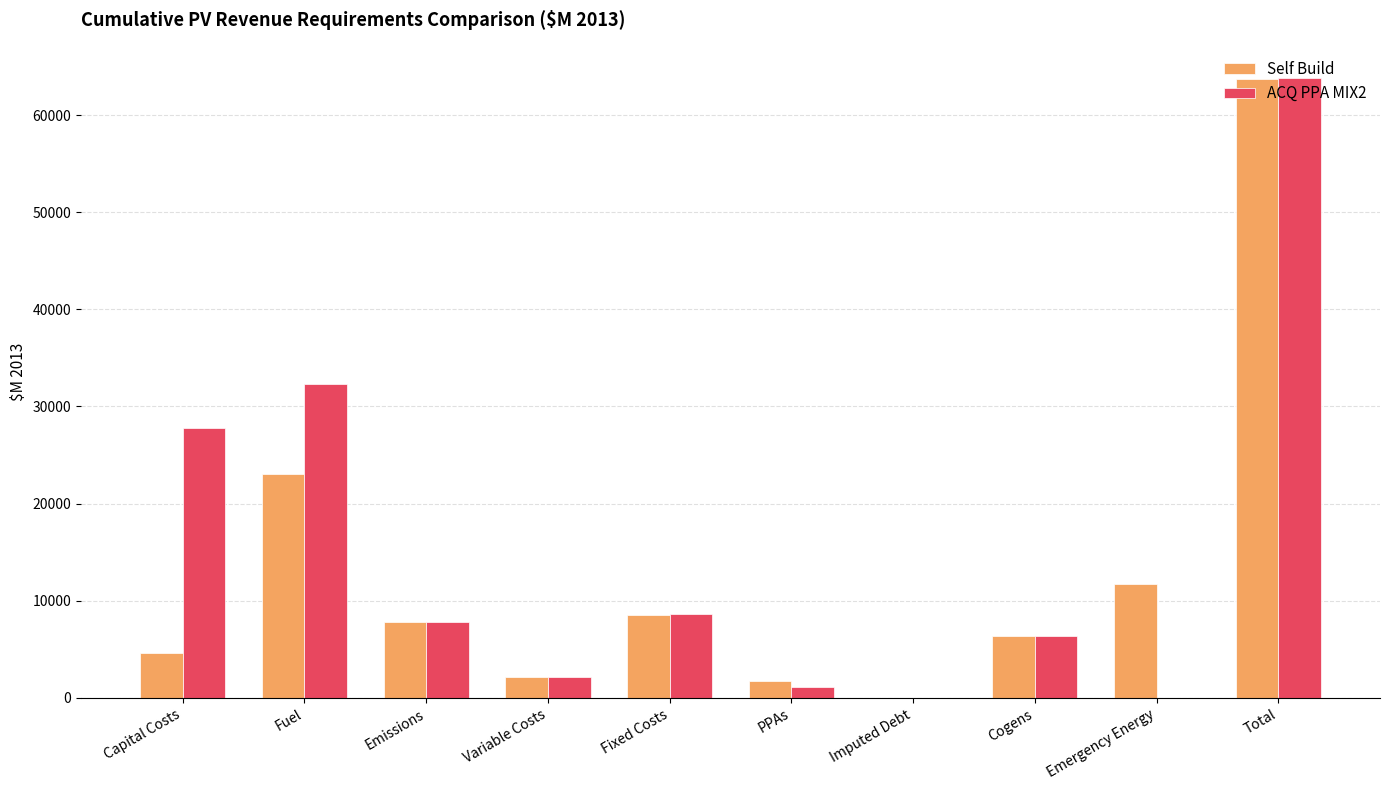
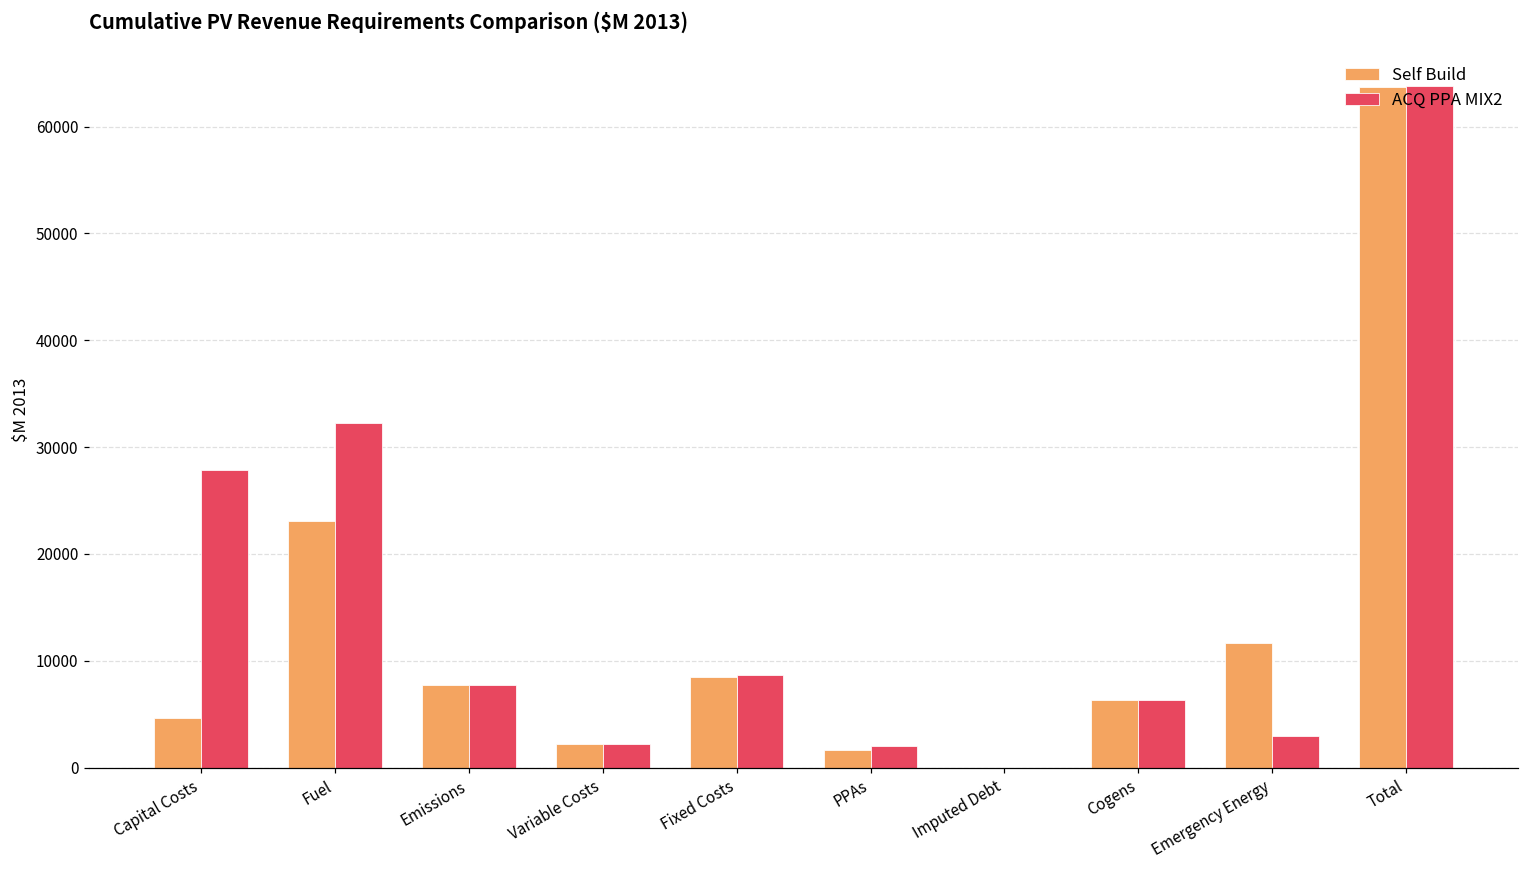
  {
    "Self Build": {
      "Capital Costs": 5000,
      "Fuel": 23000,
      "Emissions": 8000,
      "Variable Costs": 2000,
      "Fixed Costs": 9000,
      "PPAs": 2000,
      "Imputed Debt": 0,
      "Cogens": 6000,
      "Emergency Energy": 12000,
      "Total": 64000
    },
    "ACQ PPA MIX2": {
      "Capital Costs": 28000,
      "Fuel": 32000,
      "Emissions": 8000,
      "Variable Costs": 2000,
      "Fixed Costs": 9000,
-     "PPAs": 1000,
+     "PPAs": 2000,
      "Imputed Debt": 0,
      "Cogens": 6000,
-     "Emergency Energy": 0,
+     "Emergency Energy": 3000,
      "Total": 64000
    }
  }
